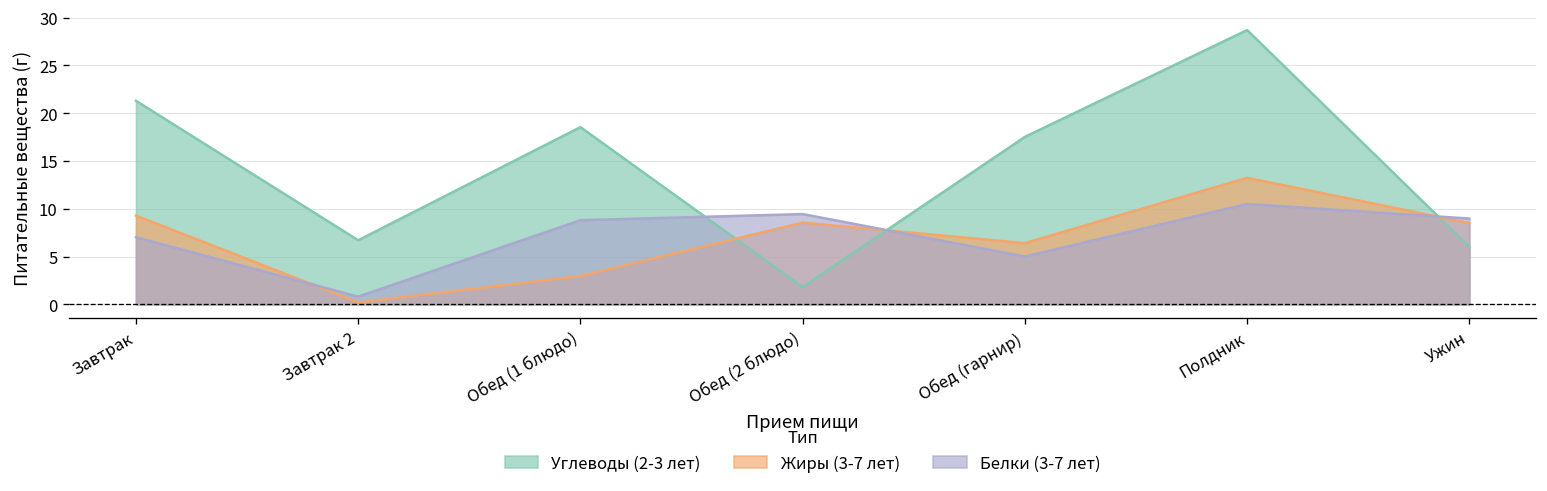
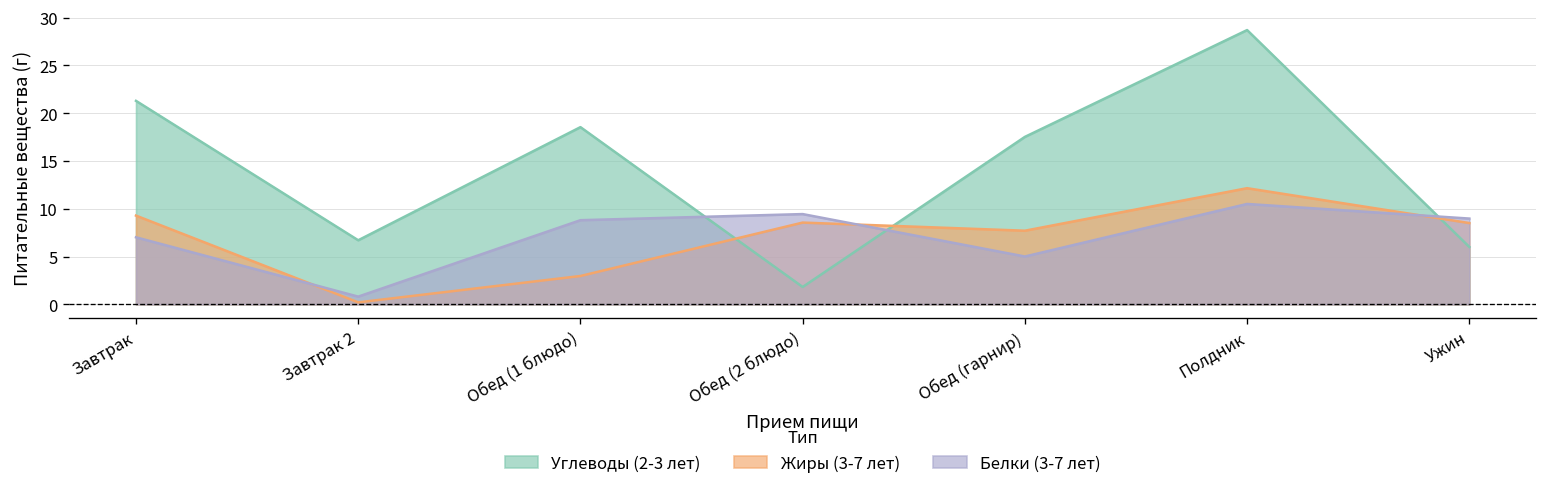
  {
    "Жиры (3-7 лет)": {
      "Завтрак": 9,
      "Завтрак 2": 0,
      "Обед (1 блюдо)": 3,
      "Обед (2 блюдо)": 9,
-     "Обед (гарнир)": 6,
-     "Полдник": 13,
+     "Обед (гарнир)": 8,
+     "Полдник": 12,
      "Ужин": 9
    }
  }
